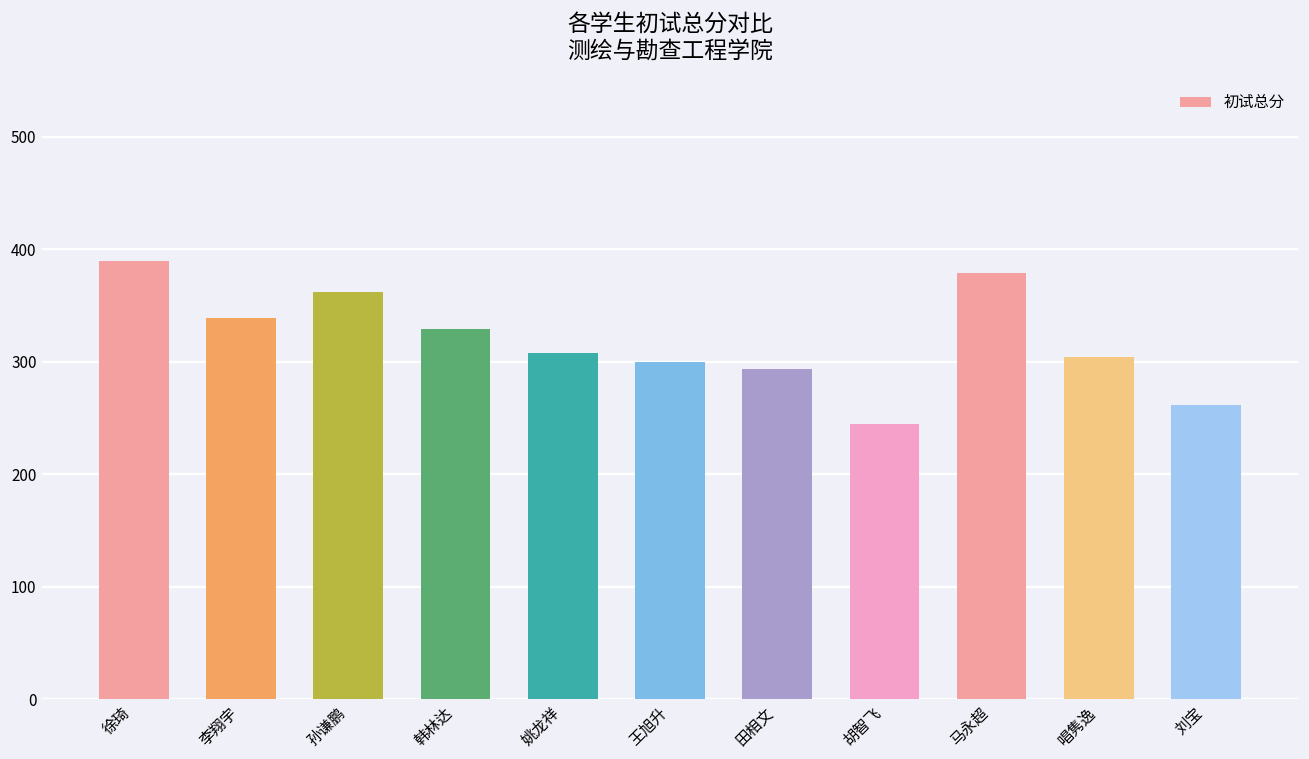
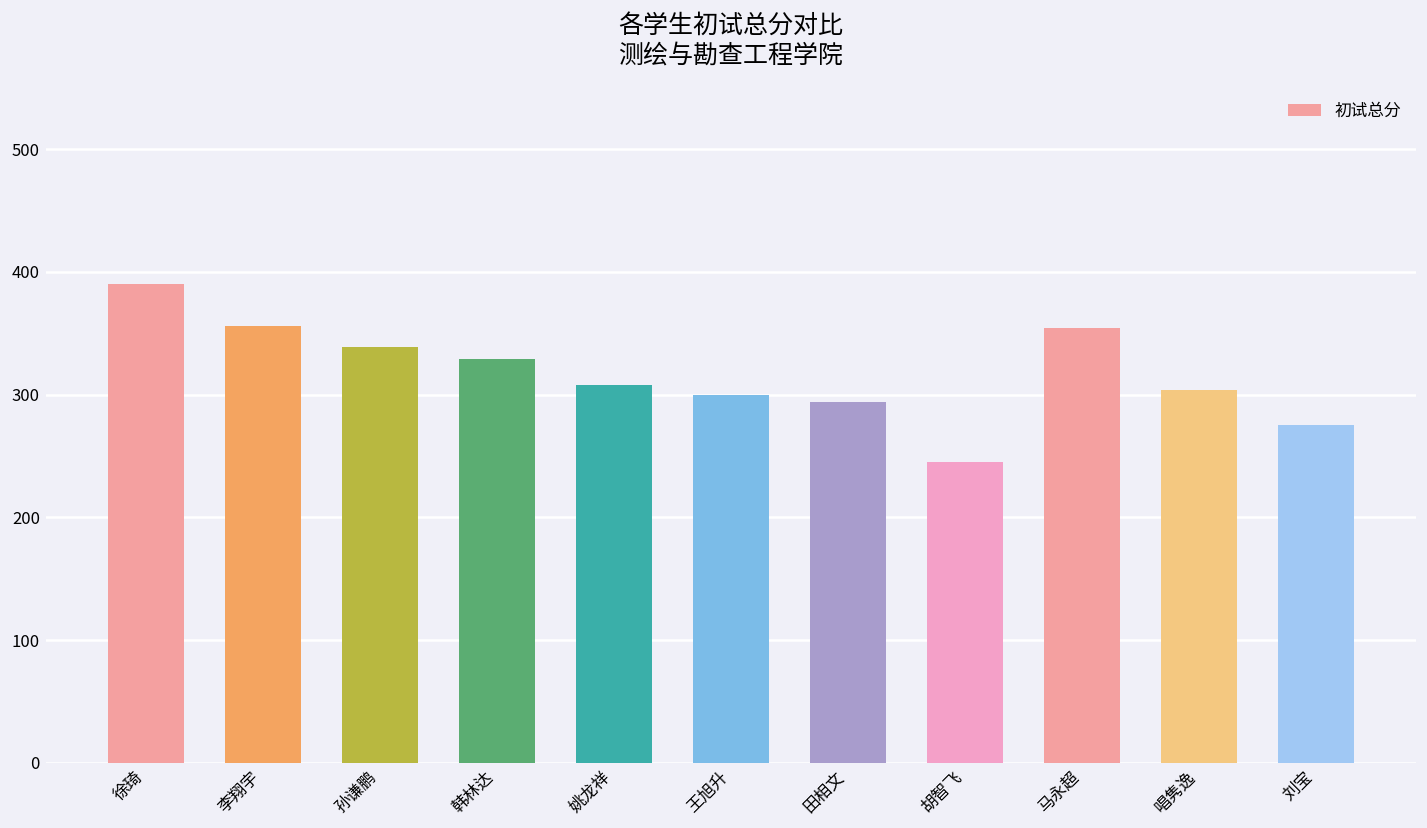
  {
    "徐琦": 390,
-   "李翔宇": 339,
-   "孙谦鹏": 362,
+   "李翔宇": 356,
+   "孙谦鹏": 339,
    "韩林达": 329,
    "姚龙祥": 308,
    "王旭升": 300,
    "田相文": 294,
    "胡智飞": 245,
-   "马永超": 379,
+   "马永超": 354,
    "唱隽逸": 304,
-   "刘宝": 262
+   "刘宝": 275
  }
